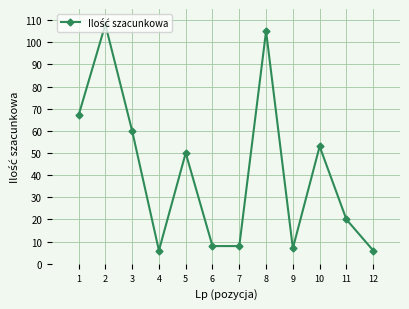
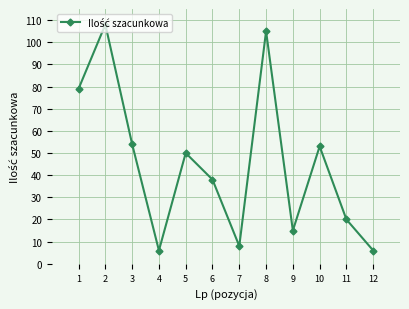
  {
-   "1": 67,
-   "3": 60,
+   "1": 79,
+   "3": 54,
    "4": 6,
    "5": 50,
-   "6": 8,
+   "6": 38,
    "7": 8,
    "8": 105,
-   "9": 7,
+   "9": 15,
    "10": 53,
    "11": 20,
    "12": 6
  }
